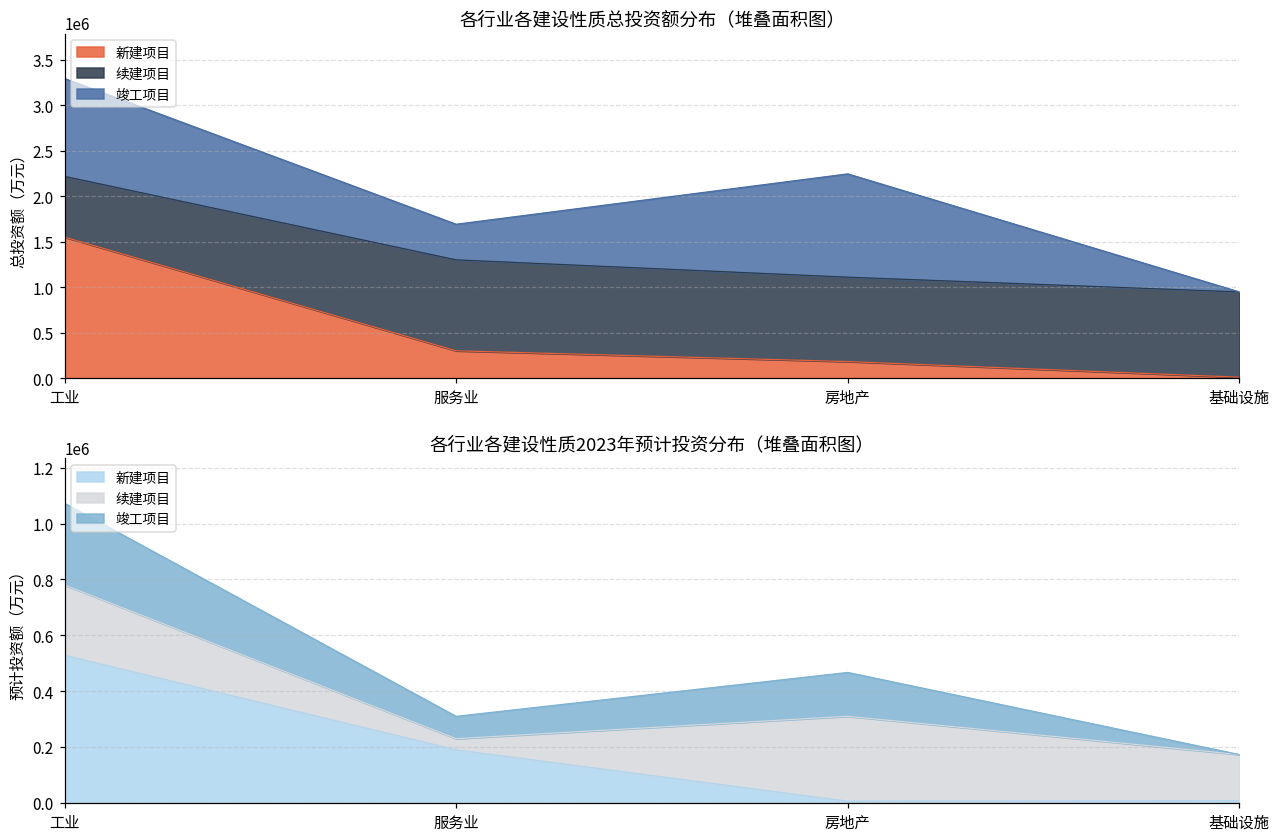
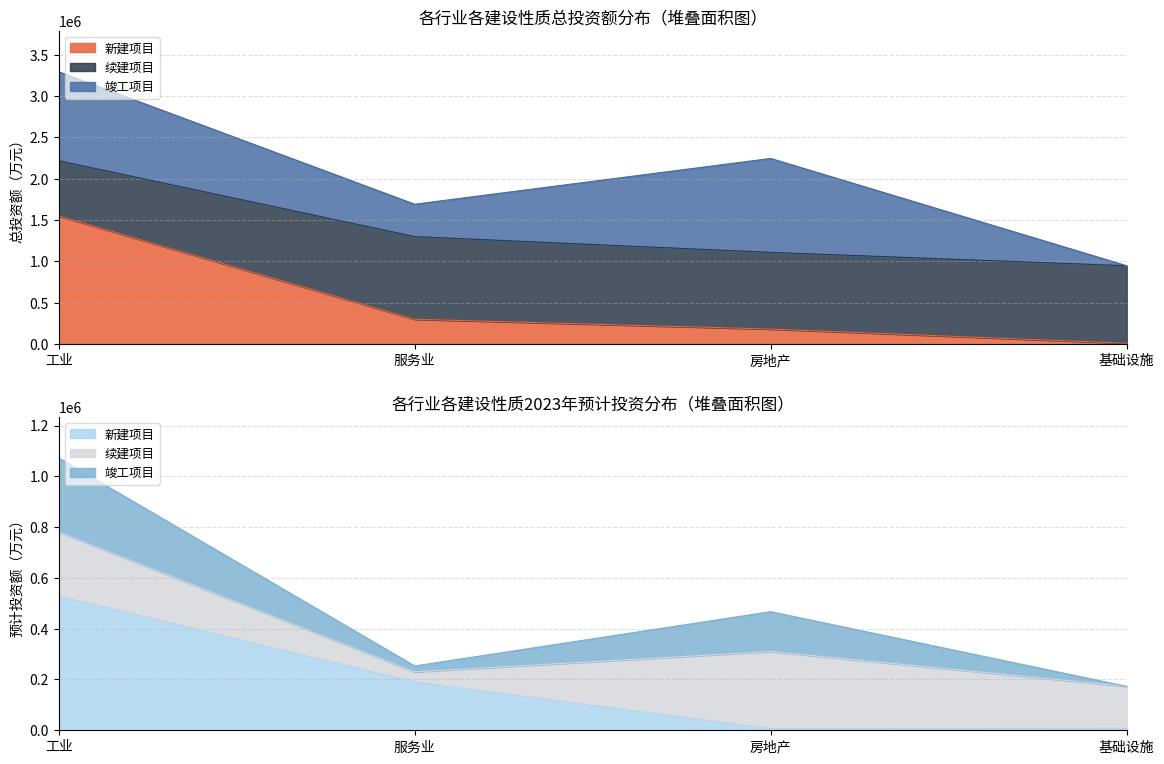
  {
    "各行业各建设性质2023年预计投资分布（堆叠面积图）": {
      "竣工项目": {
        "工业": 290000,
-       "服务业": 80000,
+       "服务业": 20000,
        "房地产": 160000
      }
    }
  }
